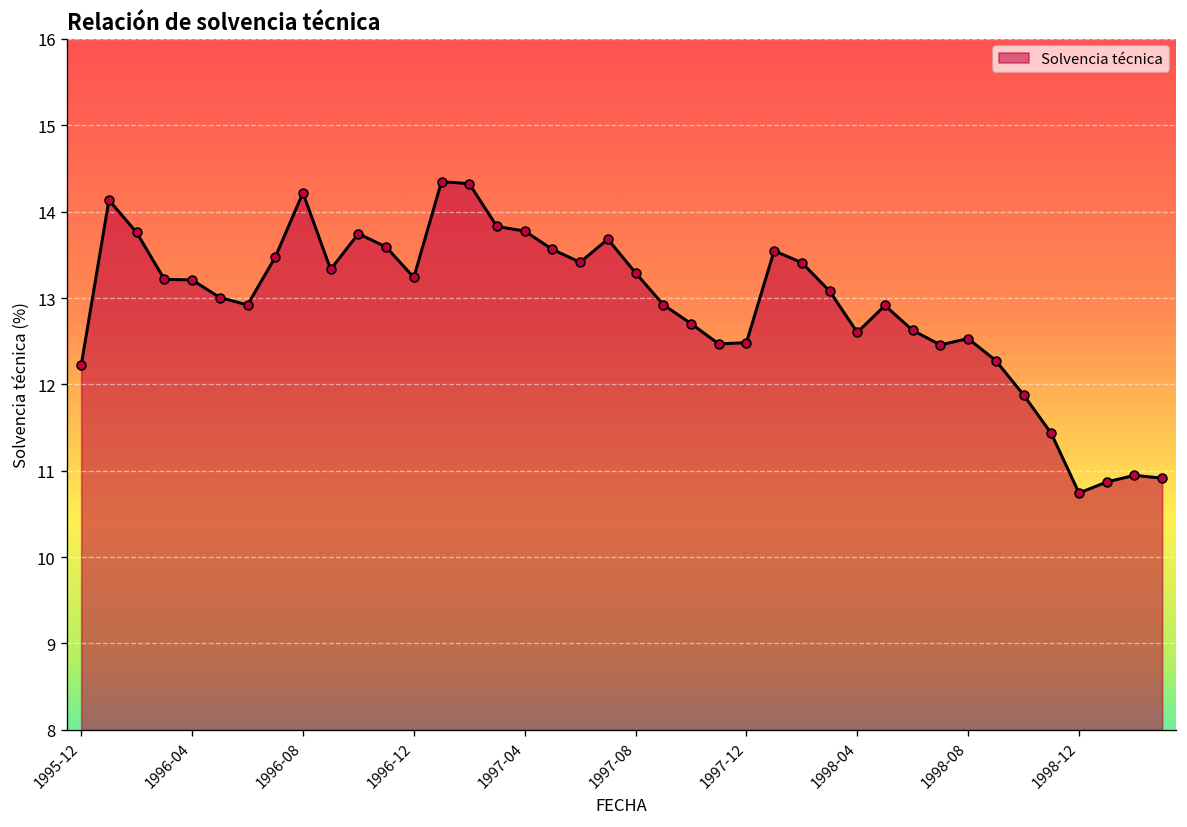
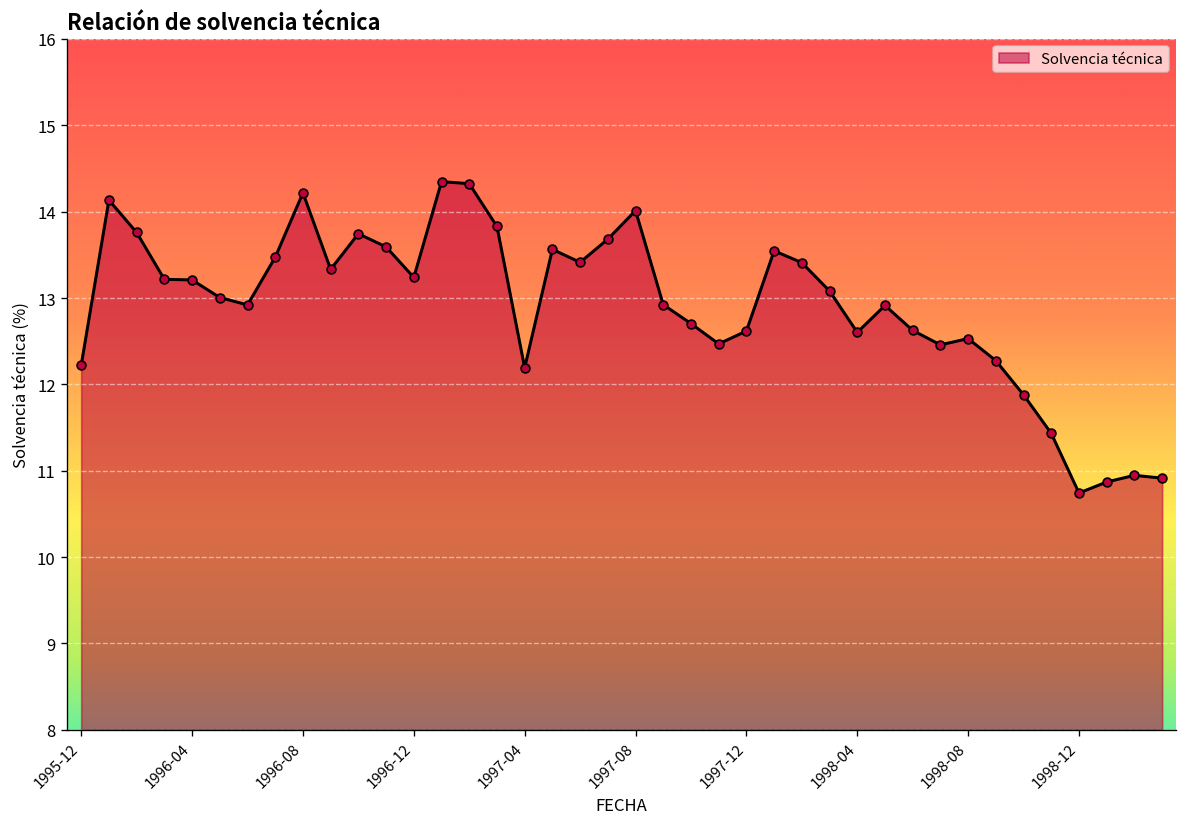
  {
    "1995-12": 12.2,
    "1996-04": 13.2,
    "1996-08": 14.2,
    "1996-12": 13.2,
-   "1997-04": 13.8,
-   "1997-08": 13.3,
-   "1997-12": 12.5,
+   "1997-04": 12.2,
+   "1997-08": 14.0,
+   "1997-12": 12.6,
    "1998-04": 12.6,
    "1998-08": 12.5,
    "1998-12": 10.7
  }
